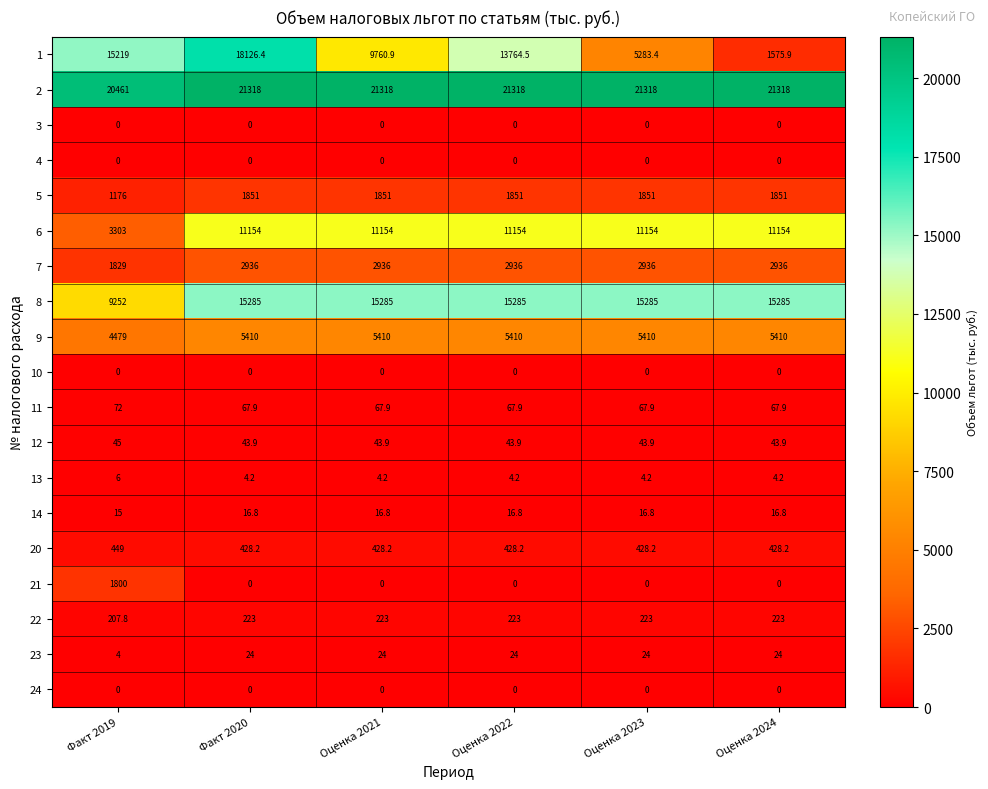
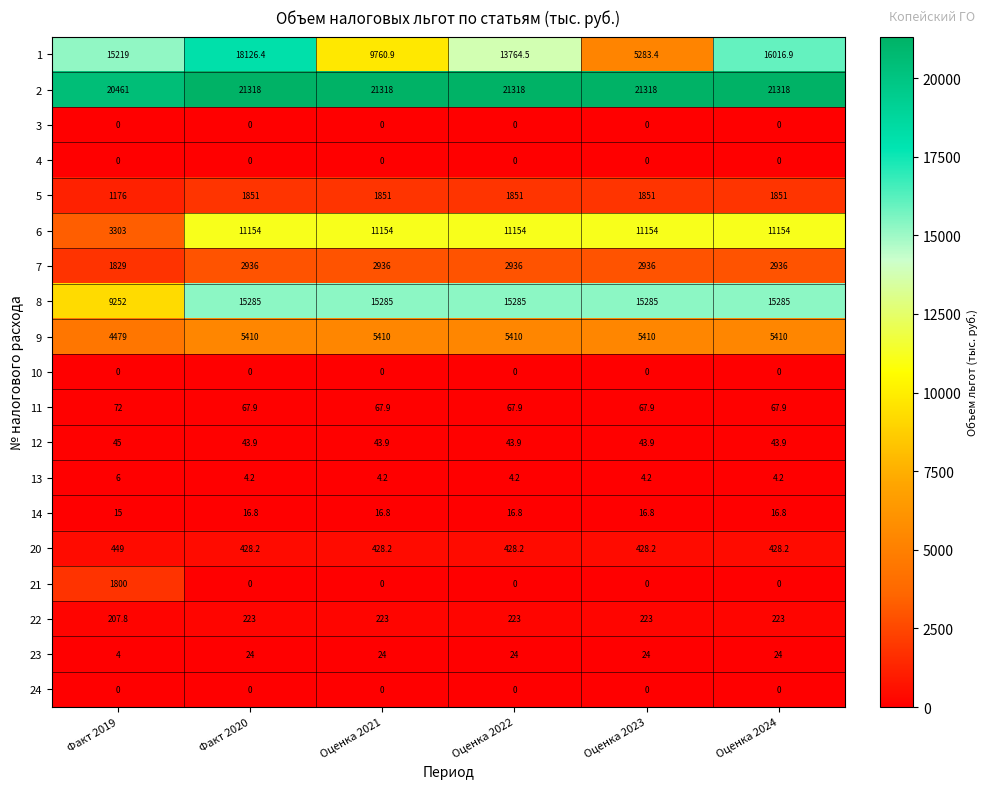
  {
    "1": {
      "Факт 2019": 15219,
      "Факт 2020": 18126.4,
      "Оценка 2021": 9760.9,
      "Оценка 2022": 13764.5,
      "Оценка 2023": 5283.4,
-     "Оценка 2024": 1575.9
+     "Оценка 2024": 16016.9
    },
    "2": {
      "Факт 2019": 20461,
      "Факт 2020": 21318,
      "Оценка 2021": 21318,
      "Оценка 2022": 21318,
      "Оценка 2023": 21318,
      "Оценка 2024": 21318
    },
    "3": {
      "Факт 2019": 0,
      "Факт 2020": 0,
      "Оценка 2021": 0,
      "Оценка 2022": 0,
      "Оценка 2023": 0,
      "Оценка 2024": 0
    },
    "4": {
      "Факт 2019": 0,
      "Факт 2020": 0,
      "Оценка 2021": 0,
      "Оценка 2022": 0,
      "Оценка 2023": 0,
      "Оценка 2024": 0
    },
    "5": {
      "Факт 2019": 1176,
      "Факт 2020": 1851,
      "Оценка 2021": 1851,
      "Оценка 2022": 1851,
      "Оценка 2023": 1851,
      "Оценка 2024": 1851
    },
    "6": {
      "Факт 2019": 3303,
      "Факт 2020": 11154,
      "Оценка 2021": 11154,
      "Оценка 2022": 11154,
      "Оценка 2023": 11154,
      "Оценка 2024": 11154
    },
    "7": {
      "Факт 2019": 1829,
      "Факт 2020": 2936,
      "Оценка 2021": 2936,
      "Оценка 2022": 2936,
      "Оценка 2023": 2936,
      "Оценка 2024": 2936
    },
    "8": {
      "Факт 2019": 9252,
      "Факт 2020": 15285,
      "Оценка 2021": 15285,
      "Оценка 2022": 15285,
      "Оценка 2023": 15285,
      "Оценка 2024": 15285
    },
    "9": {
      "Факт 2019": 4479,
      "Факт 2020": 5410,
      "Оценка 2021": 5410,
      "Оценка 2022": 5410,
      "Оценка 2023": 5410,
      "Оценка 2024": 5410
    },
    "10": {
      "Факт 2019": 0,
      "Факт 2020": 0,
      "Оценка 2021": 0,
      "Оценка 2022": 0,
      "Оценка 2023": 0,
      "Оценка 2024": 0
    },
    "11": {
      "Факт 2019": 72,
      "Факт 2020": 67.9,
      "Оценка 2021": 67.9,
      "Оценка 2022": 67.9,
      "Оценка 2023": 67.9,
      "Оценка 2024": 67.9
    },
    "12": {
      "Факт 2019": 45,
      "Факт 2020": 43.9,
      "Оценка 2021": 43.9,
      "Оценка 2022": 43.9,
      "Оценка 2023": 43.9,
      "Оценка 2024": 43.9
    },
    "13": {
      "Факт 2019": 6,
      "Факт 2020": 4.2,
      "Оценка 2021": 4.2,
      "Оценка 2022": 4.2,
      "Оценка 2023": 4.2,
      "Оценка 2024": 4.2
    },
    "14": {
      "Факт 2019": 15,
      "Факт 2020": 16.8,
      "Оценка 2021": 16.8,
      "Оценка 2022": 16.8,
      "Оценка 2023": 16.8,
      "Оценка 2024": 16.8
    },
    "20": {
      "Факт 2019": 449,
      "Факт 2020": 428.2,
      "Оценка 2021": 428.2,
      "Оценка 2022": 428.2,
      "Оценка 2023": 428.2,
      "Оценка 2024": 428.2
    },
    "21": {
      "Факт 2019": 1800,
      "Факт 2020": 0,
      "Оценка 2021": 0,
      "Оценка 2022": 0,
      "Оценка 2023": 0,
      "Оценка 2024": 0
    },
    "22": {
      "Факт 2019": 207.8,
      "Факт 2020": 223,
      "Оценка 2021": 223,
      "Оценка 2022": 223,
      "Оценка 2023": 223,
      "Оценка 2024": 223
    },
    "23": {
      "Факт 2019": 4,
      "Факт 2020": 24,
      "Оценка 2021": 24,
      "Оценка 2022": 24,
      "Оценка 2023": 24,
      "Оценка 2024": 24
    },
    "24": {
      "Факт 2019": 0,
      "Факт 2020": 0,
      "Оценка 2021": 0,
      "Оценка 2022": 0,
      "Оценка 2023": 0,
      "Оценка 2024": 0
    }
  }
